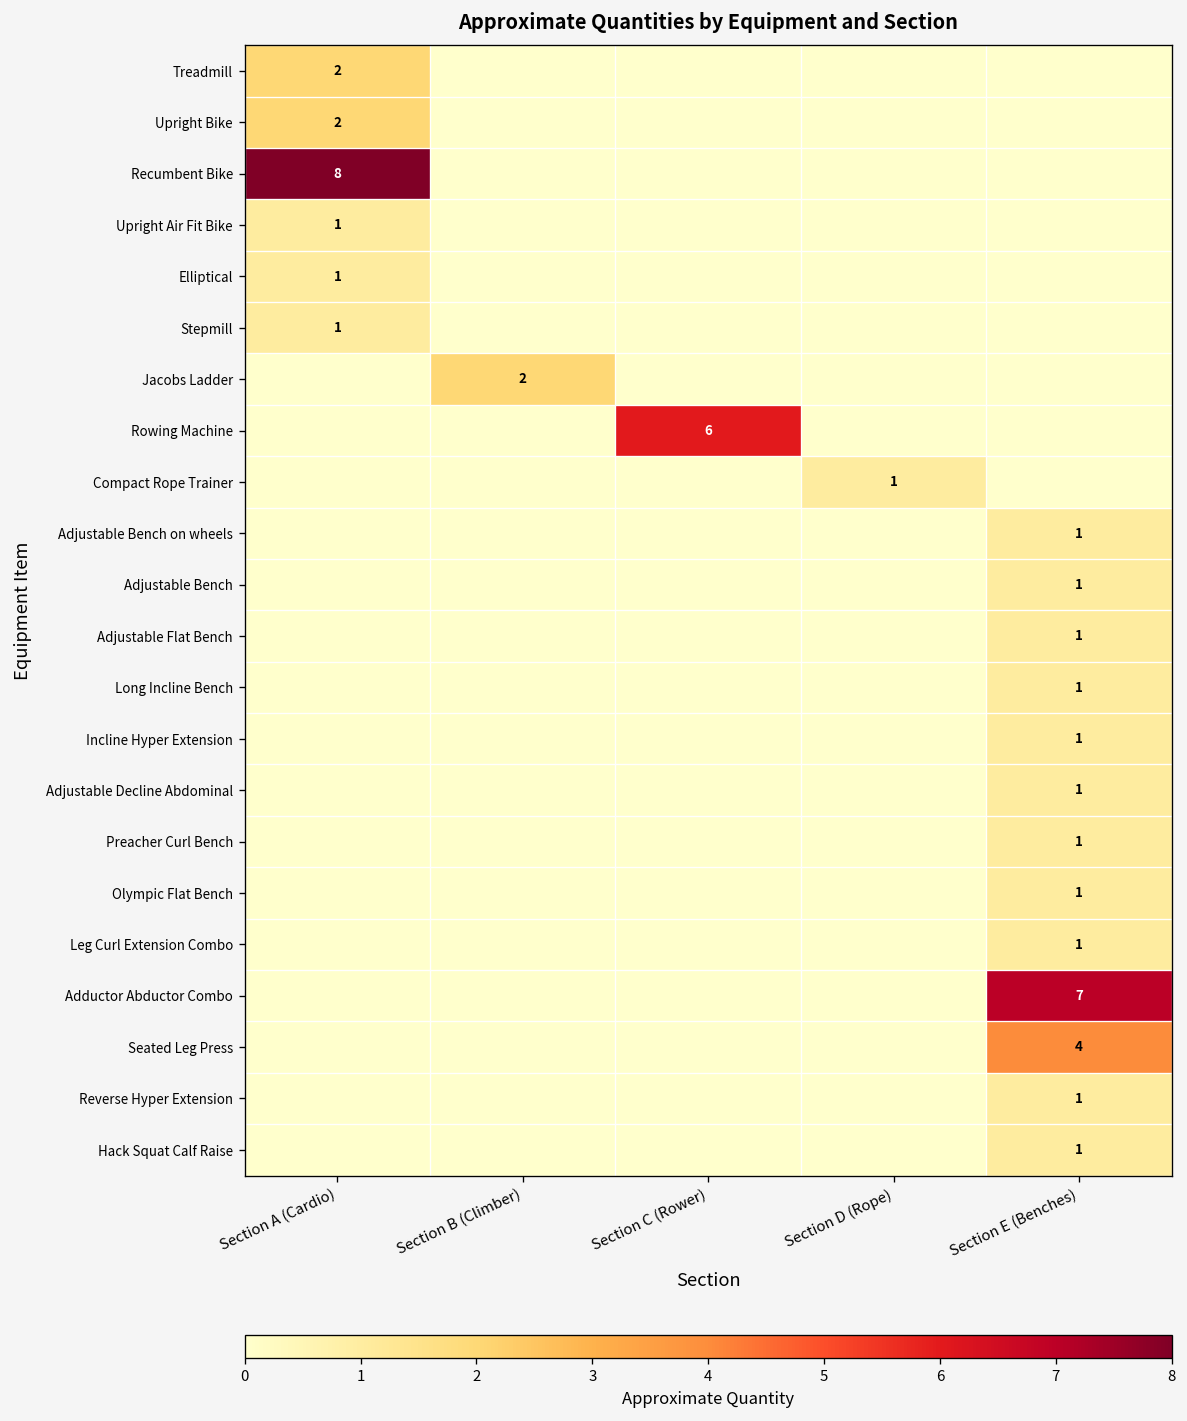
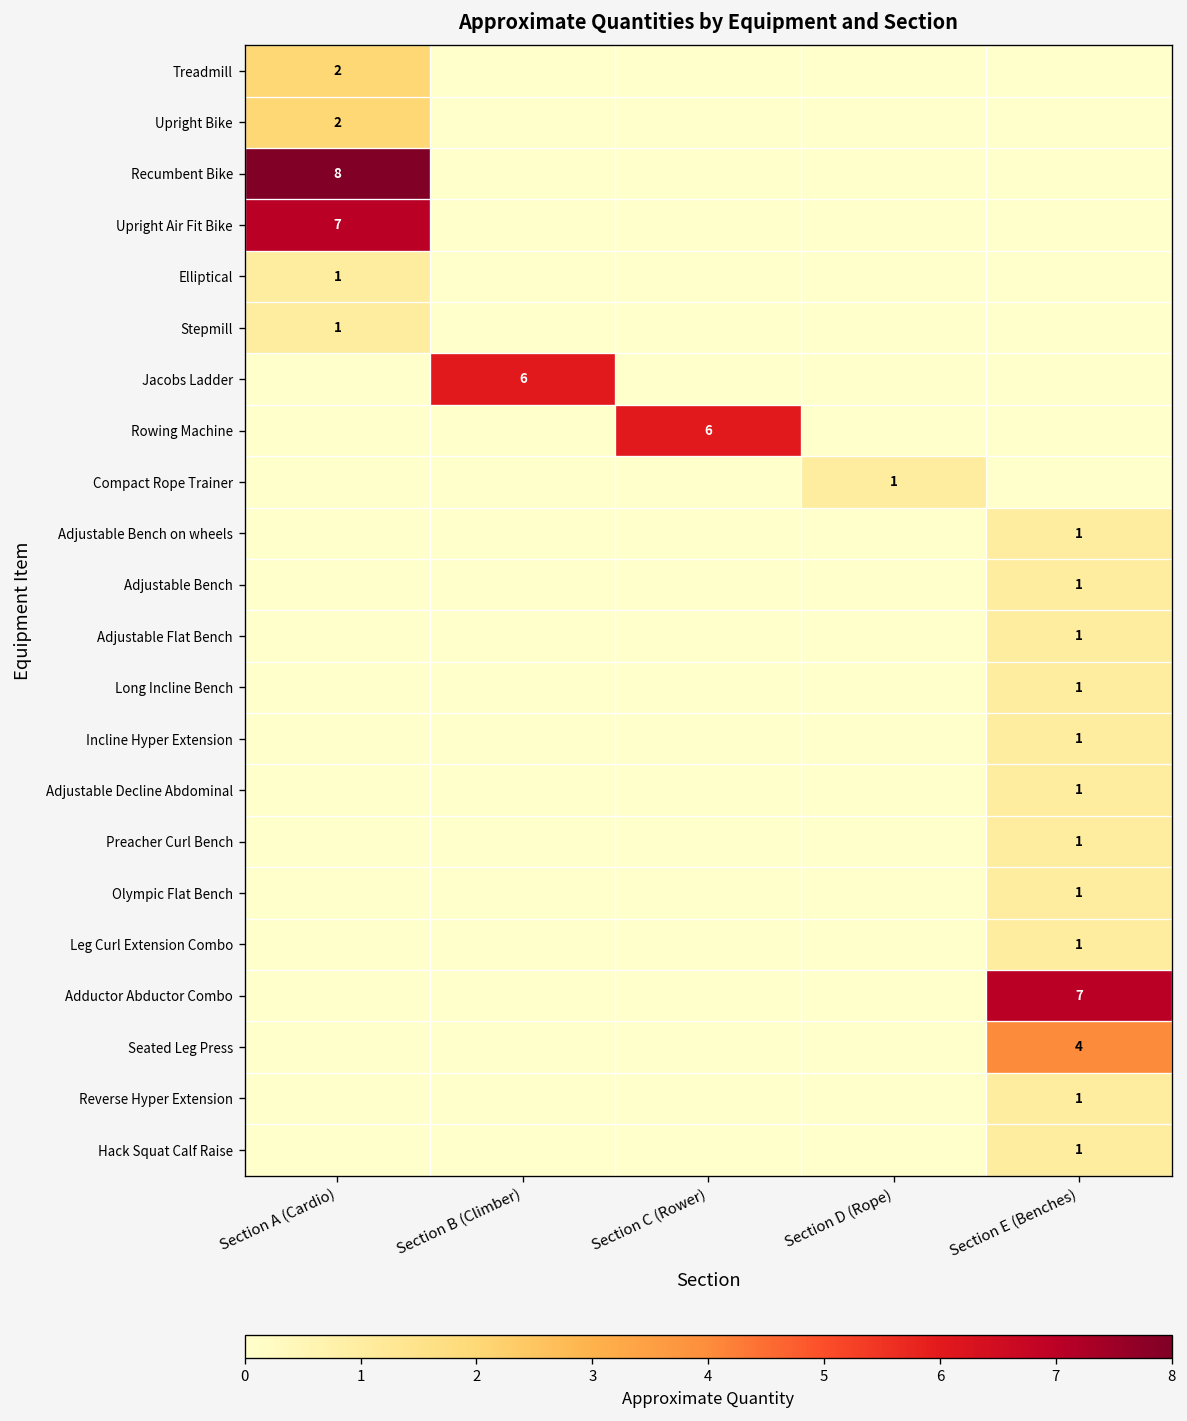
  {
    "Treadmill": {
      "Section A (Cardio)": 2
    },
    "Upright Bike": {
      "Section A (Cardio)": 2
    },
    "Recumbent Bike": {
      "Section A (Cardio)": 8
    },
    "Upright Air Fit Bike": {
-     "Section A (Cardio)": 1
+     "Section A (Cardio)": 7
    },
    "Elliptical": {
      "Section A (Cardio)": 1
    },
    "Stepmill": {
      "Section A (Cardio)": 1
    },
    "Jacobs Ladder": {
-     "Section B (Climber)": 2
+     "Section B (Climber)": 6
    },
    "Rowing Machine": {
      "Section C (Rower)": 6
    },
    "Compact Rope Trainer": {
      "Section D (Rope)": 1
    },
    "Adjustable Bench on wheels": {
      "Section E (Benches)": 1
    },
    "Adjustable Bench": {
      "Section E (Benches)": 1
    },
    "Adjustable Flat Bench": {
      "Section E (Benches)": 1
    },
    "Long Incline Bench": {
      "Section E (Benches)": 1
    },
    "Incline Hyper Extension": {
      "Section E (Benches)": 1
    },
    "Adjustable Decline Abdominal": {
      "Section E (Benches)": 1
    },
    "Preacher Curl Bench": {
      "Section E (Benches)": 1
    },
    "Olympic Flat Bench": {
      "Section E (Benches)": 1
    },
    "Leg Curl Extension Combo": {
      "Section E (Benches)": 1
    },
    "Adductor Abductor Combo": {
      "Section E (Benches)": 7
    },
    "Seated Leg Press": {
      "Section E (Benches)": 4
    },
    "Reverse Hyper Extension": {
      "Section E (Benches)": 1
    },
    "Hack Squat Calf Raise": {
      "Section E (Benches)": 1
    }
  }
